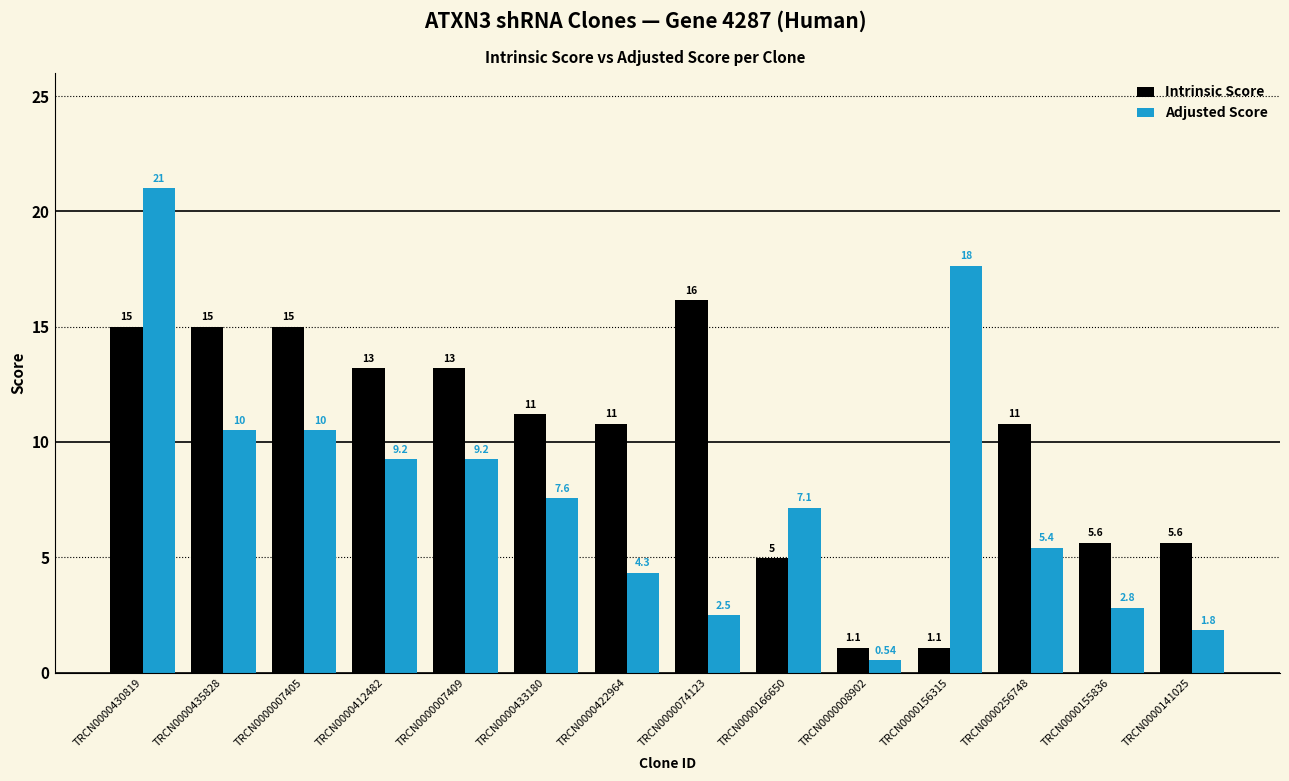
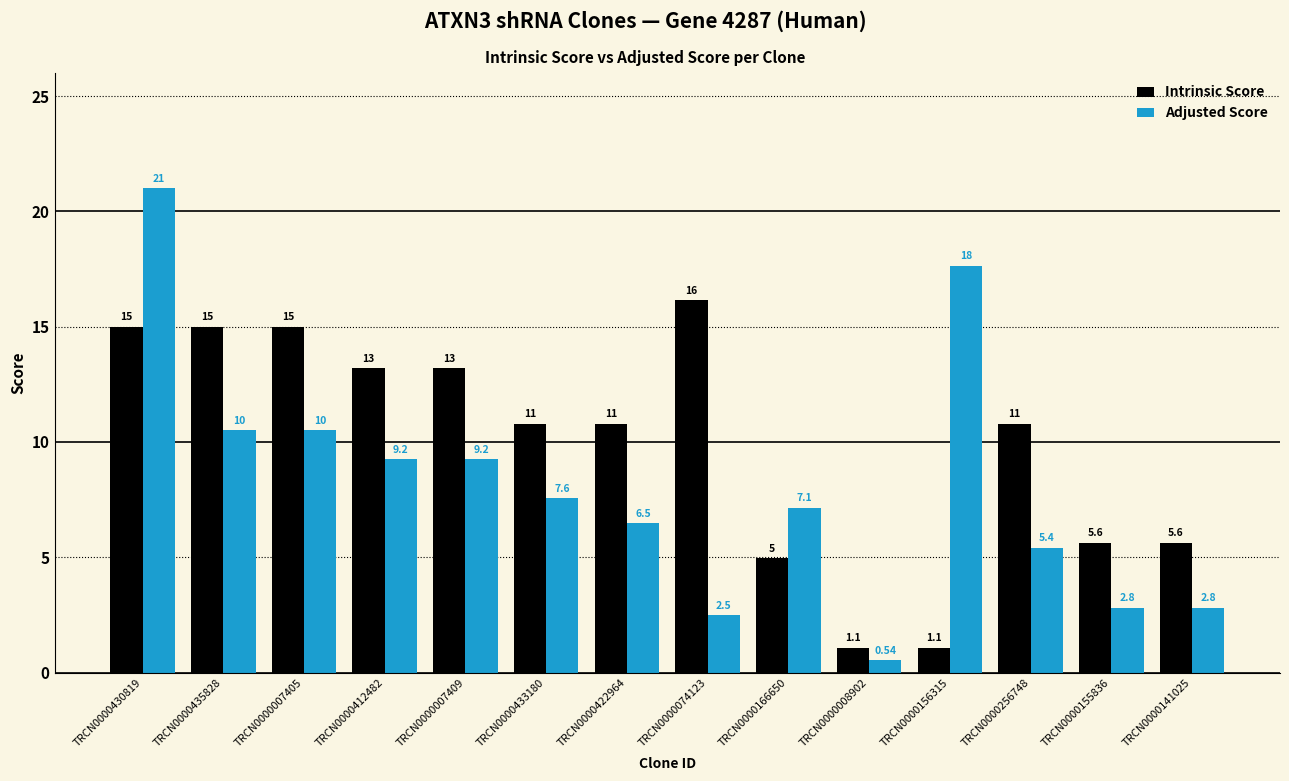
  {
    "Intrinsic Score": {
-     "TRCN0000433180": 11.2
+     "TRCN0000433180": 10.8
    },
    "Adjusted Score": {
      "TRCN0000430819": 21,
      "TRCN0000435828": 10,
      "TRCN0000007405": 10,
      "TRCN0000412482": 9.2,
      "TRCN0000007409": 9.2,
      "TRCN0000433180": 7.6,
-     "TRCN0000422964": 4.3,
+     "TRCN0000422964": 6.5,
      "TRCN0000074123": 2.5,
      "TRCN0000166650": 7.1,
      "TRCN0000008902": 0.54,
      "TRCN0000156315": 18,
      "TRCN0000256748": 5.4,
      "TRCN0000155836": 2.8,
-     "TRCN0000141025": 1.8
+     "TRCN0000141025": 2.8
    }
  }
